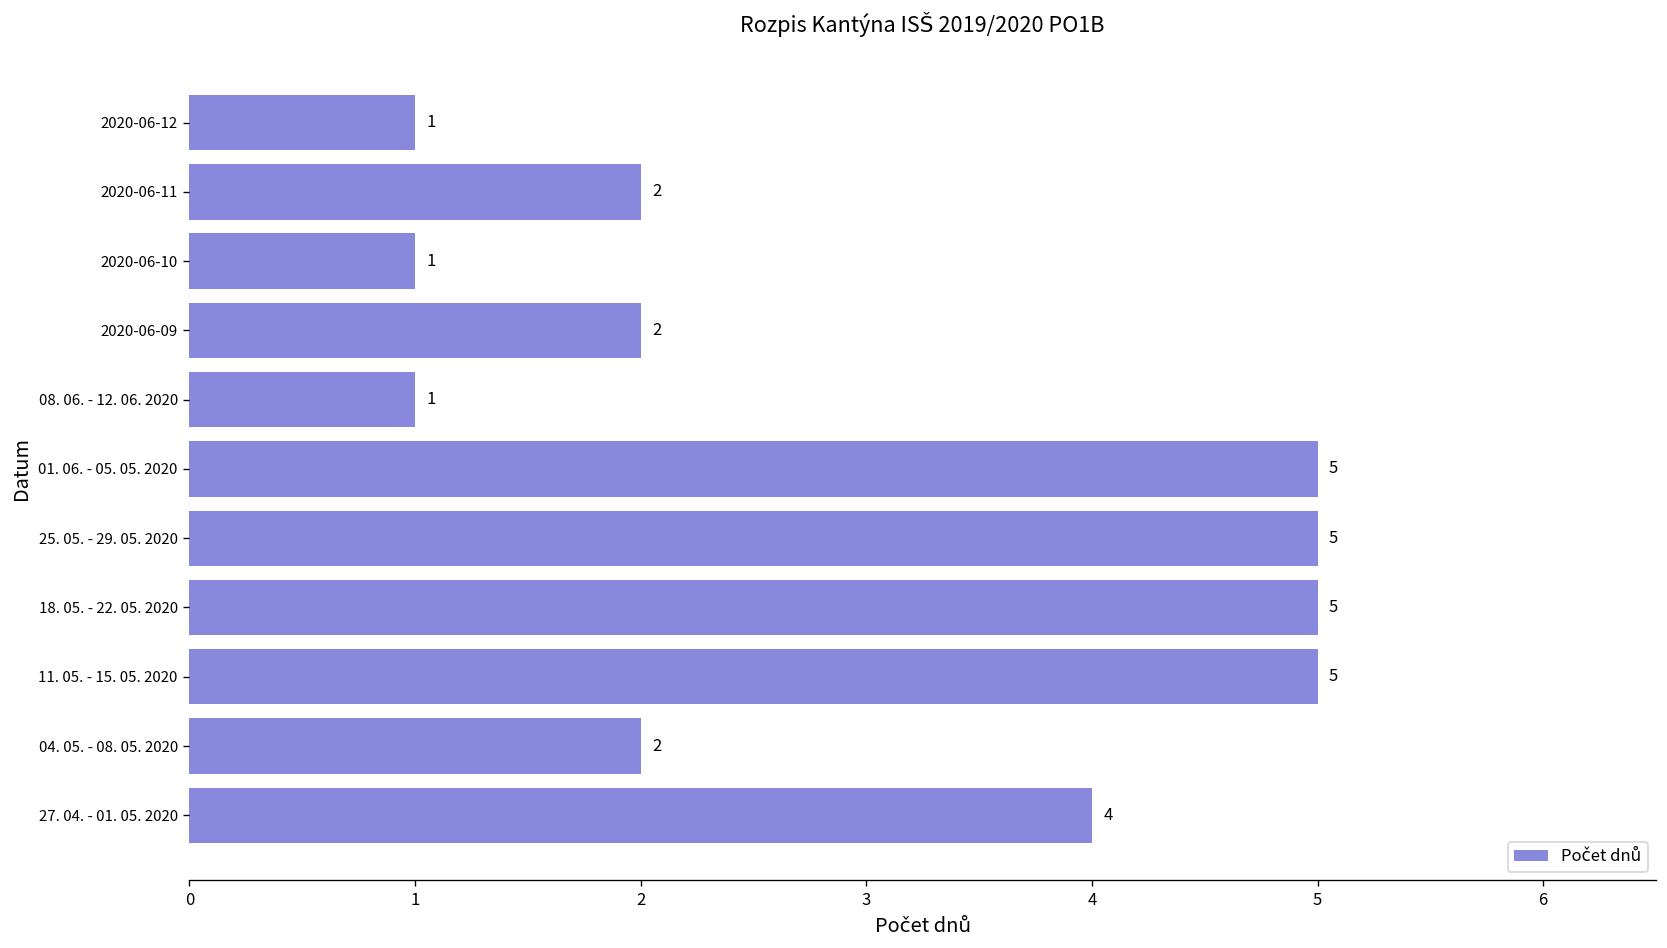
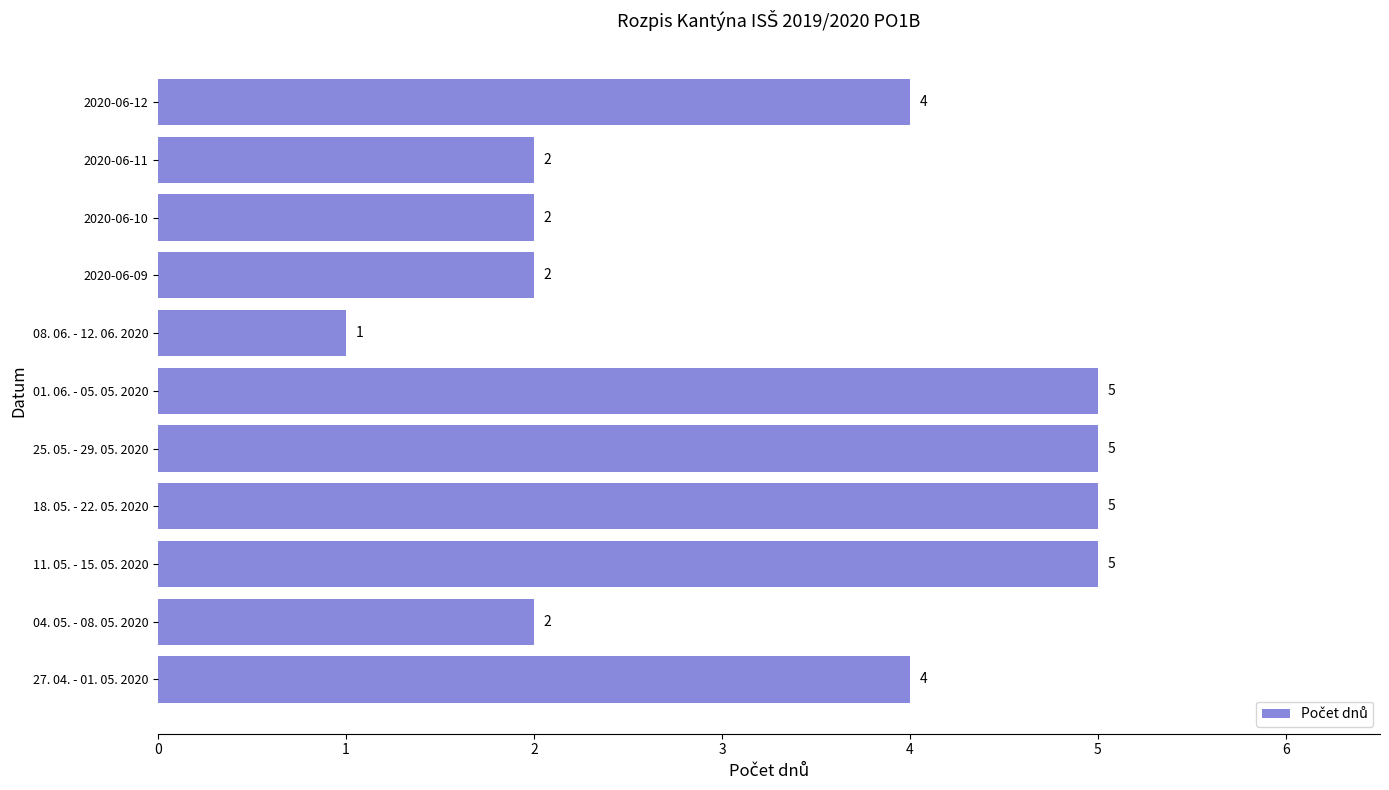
  {
-   "2020-06-12": 1,
+   "2020-06-12": 4,
    "2020-06-11": 2,
-   "2020-06-10": 1,
+   "2020-06-10": 2,
    "2020-06-09": 2,
    "08. 06. - 12. 06. 2020": 1,
    "01. 06. - 05. 05. 2020": 5,
    "25. 05. - 29. 05. 2020": 5,
    "18. 05. - 22. 05. 2020": 5,
    "11. 05. - 15. 05. 2020": 5,
    "04. 05. - 08. 05. 2020": 2,
    "27. 04. - 01. 05. 2020": 4
  }
